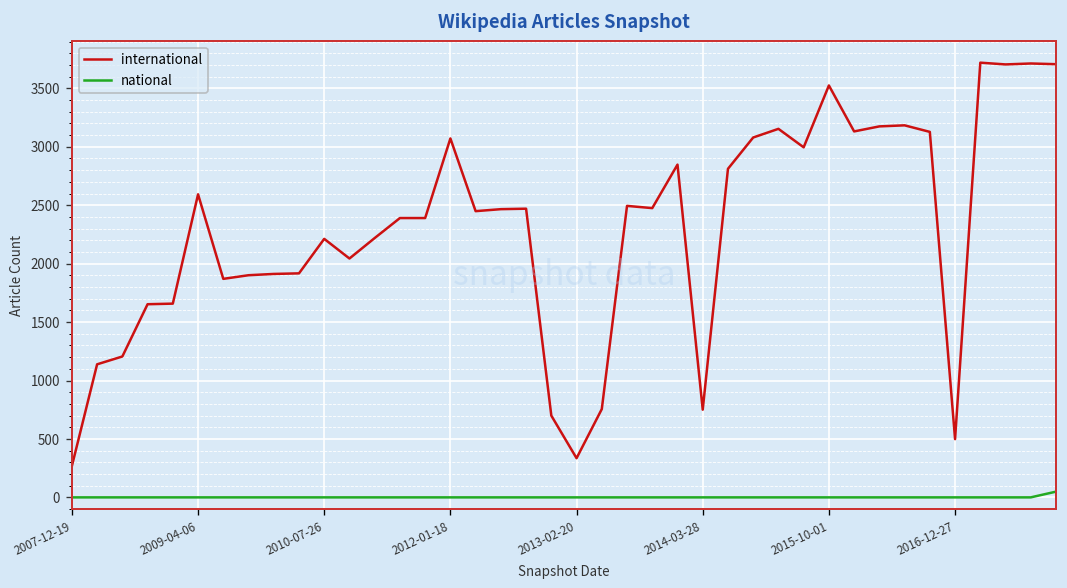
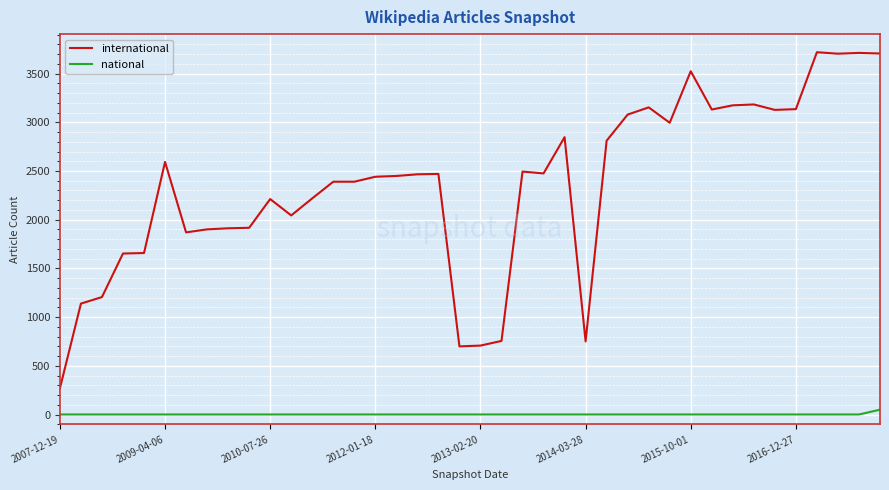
  {
    "international": {
      "2007-12-19": 300,
      "2009-04-06": 2600,
      "2010-07-26": 2200,
-     "2012-01-18": 3100,
-     "2013-02-20": 300,
+     "2012-01-18": 2400,
+     "2013-02-20": 700,
      "2014-03-28": 800,
      "2015-10-01": 3500,
-     "2016-12-27": 500
+     "2016-12-27": 3100
    },
    "national": {
      "2007-12-19": 0,
      "2009-04-06": 0,
      "2010-07-26": 0,
      "2012-01-18": 0,
      "2013-02-20": 0,
      "2014-03-28": 0,
      "2015-10-01": 0,
      "2016-12-27": 0
    }
  }
